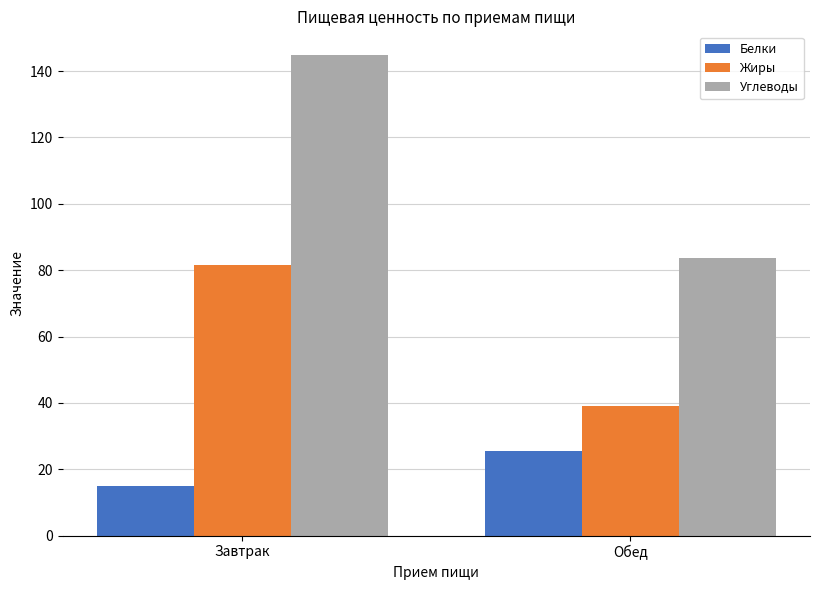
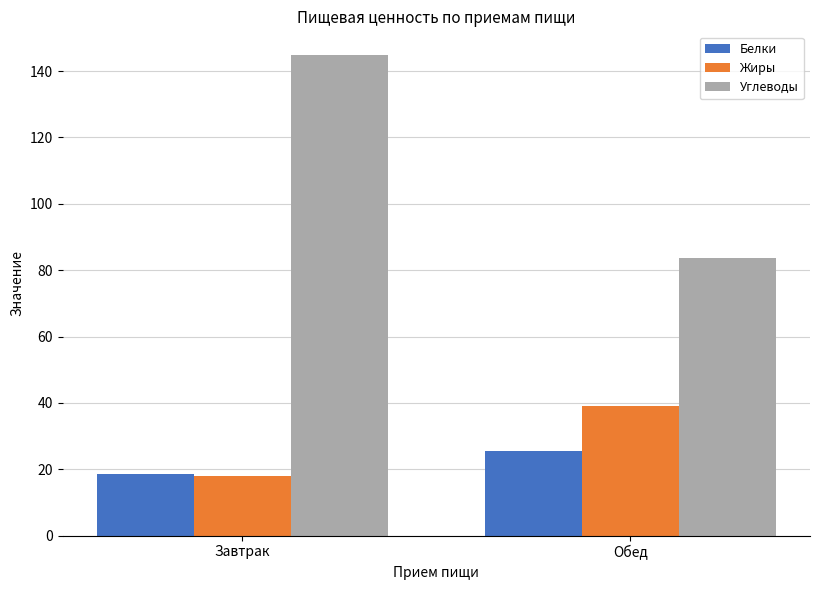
  {
    "Белки": {
-     "Завтрак": 15,
+     "Завтрак": 19,
      "Обед": 26
    },
    "Жиры": {
-     "Завтрак": 81,
+     "Завтрак": 18,
      "Обед": 39
    },
    "Углеводы": {
      "Завтрак": 145,
      "Обед": 84
    }
  }
